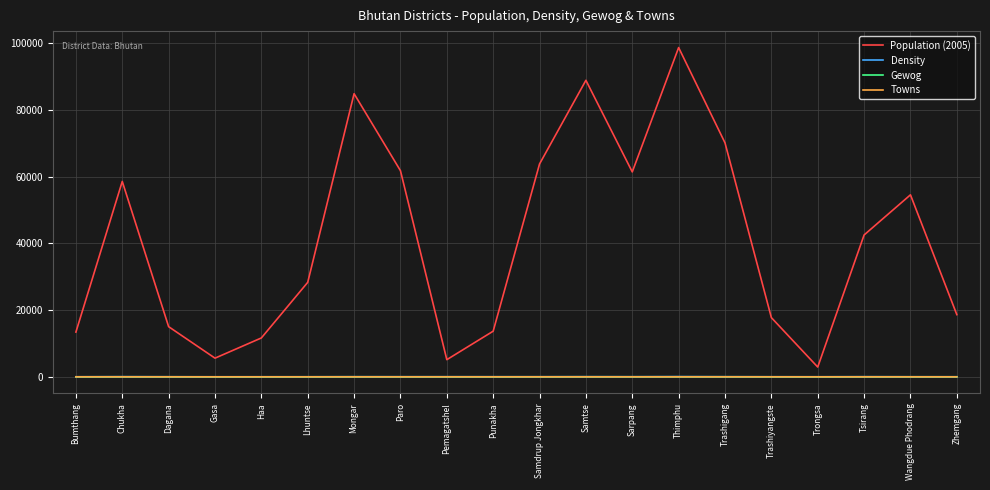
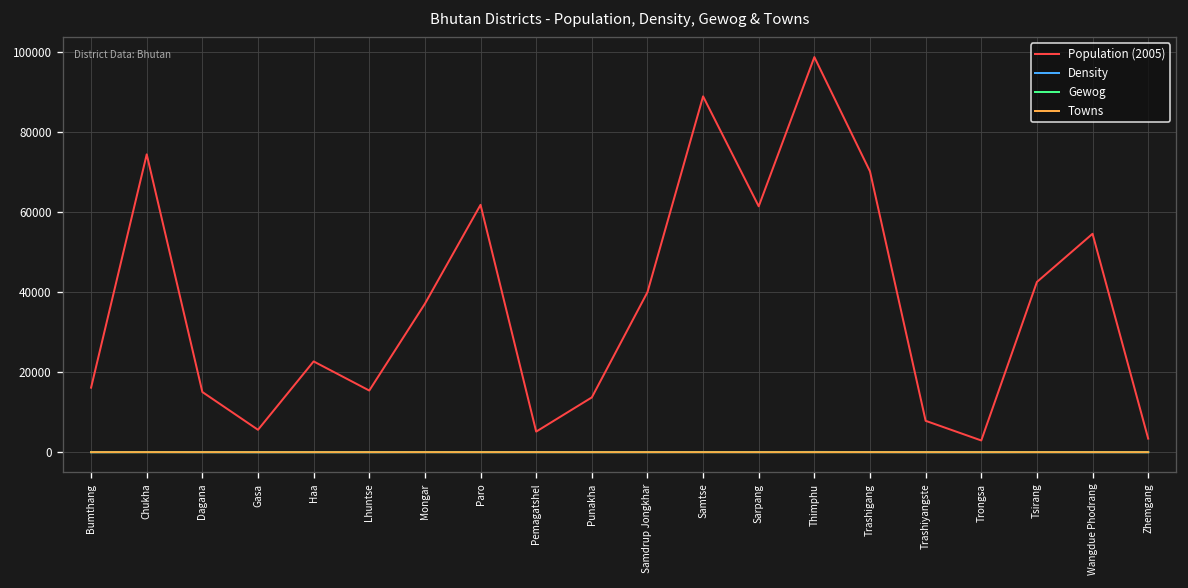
  {
    "Population (2005)": {
-     "Bumthang": 13000,
-     "Chukha": 59000,
+     "Bumthang": 16000,
+     "Chukha": 74000,
      "Dagana": 15000,
      "Gasa": 6000,
-     "Haa": 12000,
-     "Lhuntse": 28000,
-     "Mongar": 85000,
+     "Haa": 23000,
+     "Lhuntse": 15000,
+     "Mongar": 37000,
      "Paro": 62000,
      "Pemagatshel": 5000,
      "Punakha": 14000,
-     "Samdrup Jongkhar": 64000,
+     "Samdrup Jongkhar": 40000,
      "Samtse": 89000,
      "Sarpang": 61000,
      "Thimphu": 99000,
      "Trashigang": 70000,
-     "Trashiyangste": 18000,
+     "Trashiyangste": 8000,
      "Trongsa": 3000,
      "Tsirang": 43000,
      "Wangdue Phodrang": 55000,
-     "Zhemgang": 19000
+     "Zhemgang": 3000
    },
    "Towns": {
      "Bumthang": 0,
      "Chukha": 0,
      "Dagana": 0,
      "Gasa": 0,
      "Haa": 0,
      "Lhuntse": 0,
      "Mongar": 0,
      "Paro": 0,
      "Pemagatshel": 0,
      "Punakha": 0,
      "Samdrup Jongkhar": 0,
      "Samtse": 0,
      "Sarpang": 0,
      "Thimphu": 0,
      "Trashigang": 0,
      "Trashiyangste": 0,
      "Trongsa": 0,
      "Tsirang": 0,
      "Wangdue Phodrang": 0,
      "Zhemgang": 0
    }
  }
